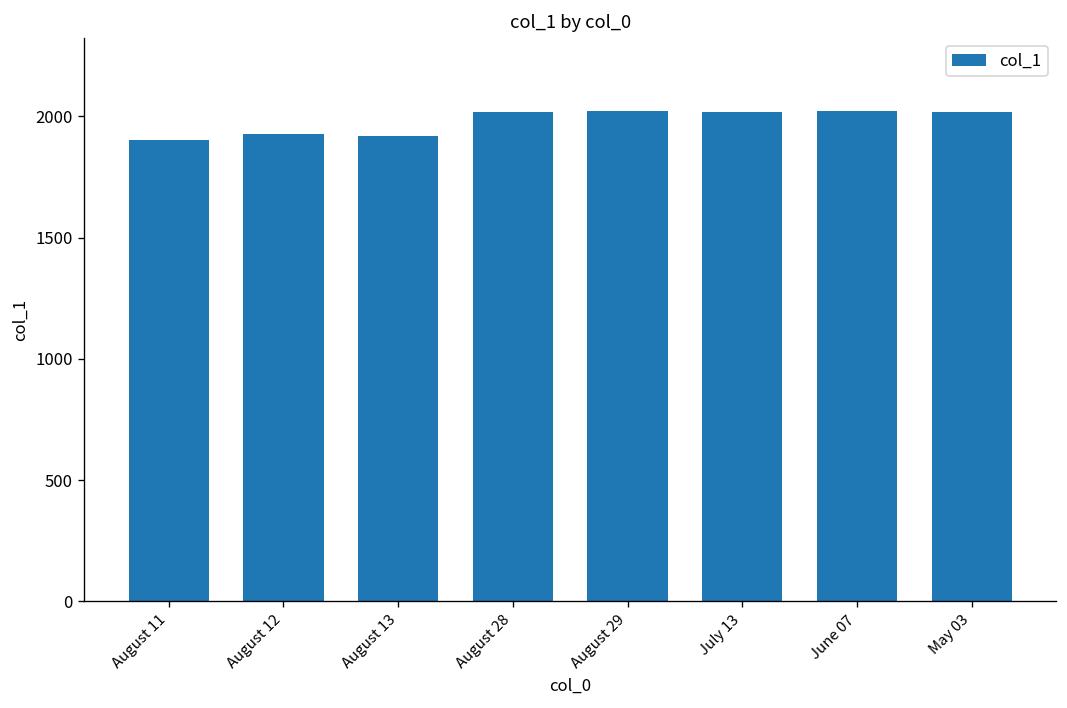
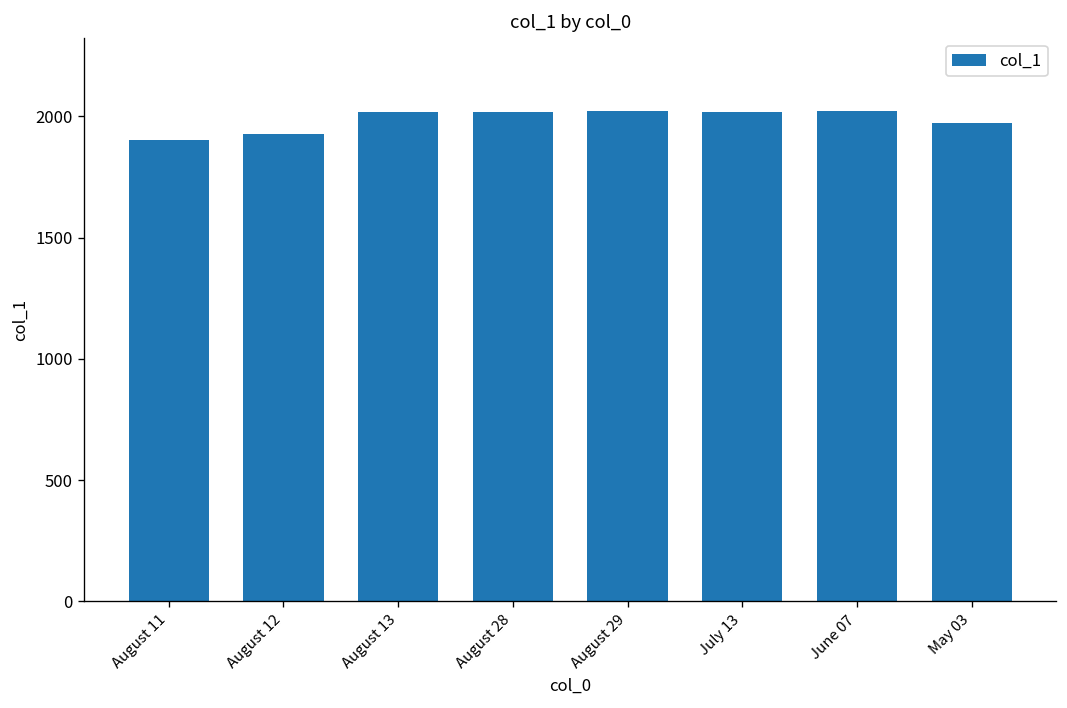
  {
    "August 11": 1900,
    "August 12": 1930,
-   "August 13": 1920,
+   "August 13": 2020,
    "August 28": 2020,
    "August 29": 2020,
    "July 13": 2020,
    "June 07": 2020,
-   "May 03": 2020
+   "May 03": 1970
  }
